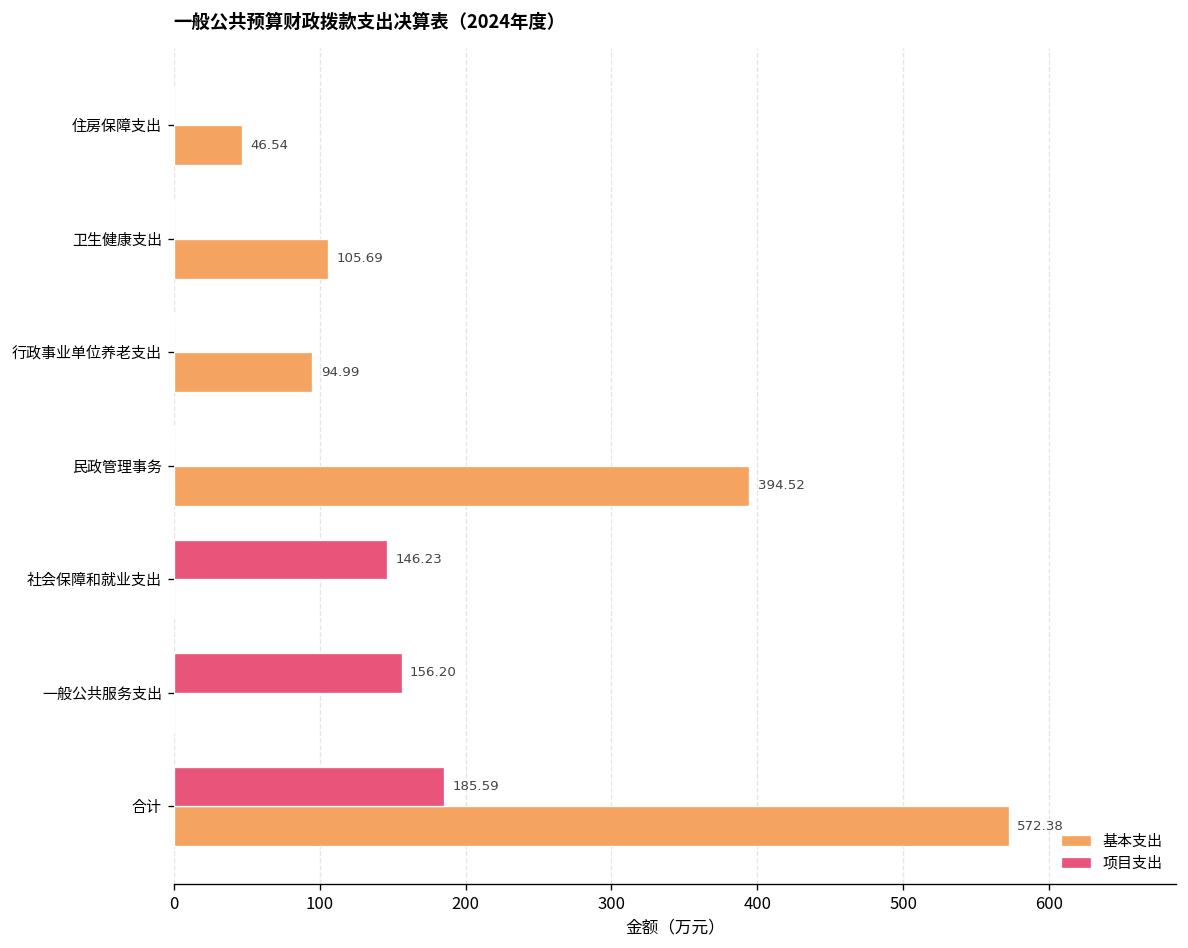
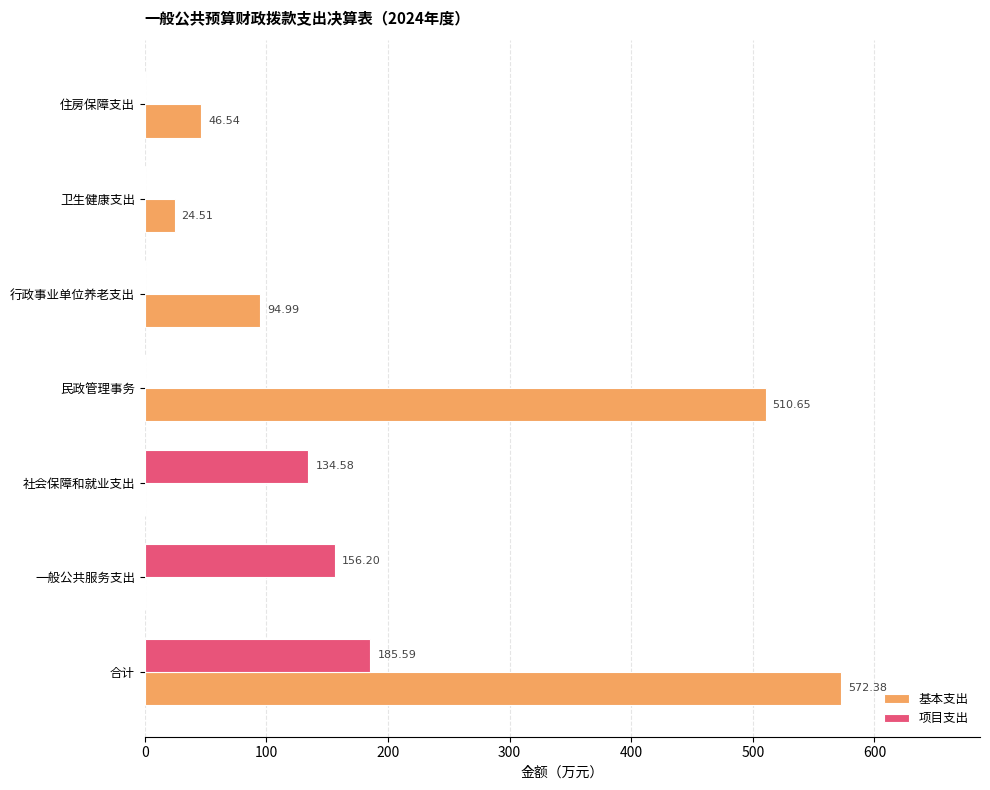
  {
    "基本支出": {
      "住房保障支出": 46.54,
-     "卫生健康支出": 105.69,
+     "卫生健康支出": 24.51,
      "行政事业单位养老支出": 94.99,
-     "民政管理事务": 394.52,
+     "民政管理事务": 510.65,
      "合计": 572.38
    },
    "项目支出": {
-     "社会保障和就业支出": 146.23,
+     "社会保障和就业支出": 134.58,
      "一般公共服务支出": 156.20,
      "合计": 185.59
    }
  }
